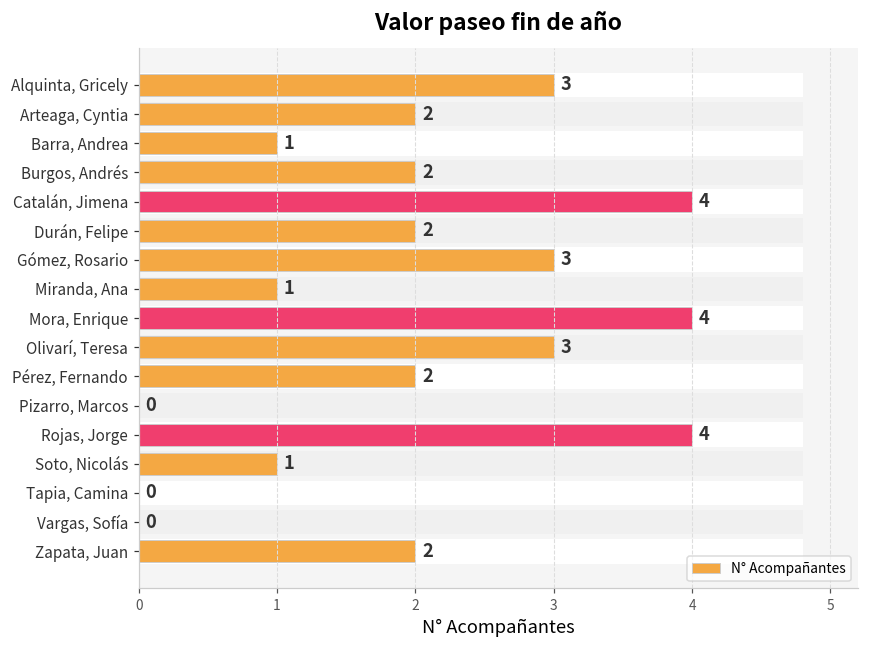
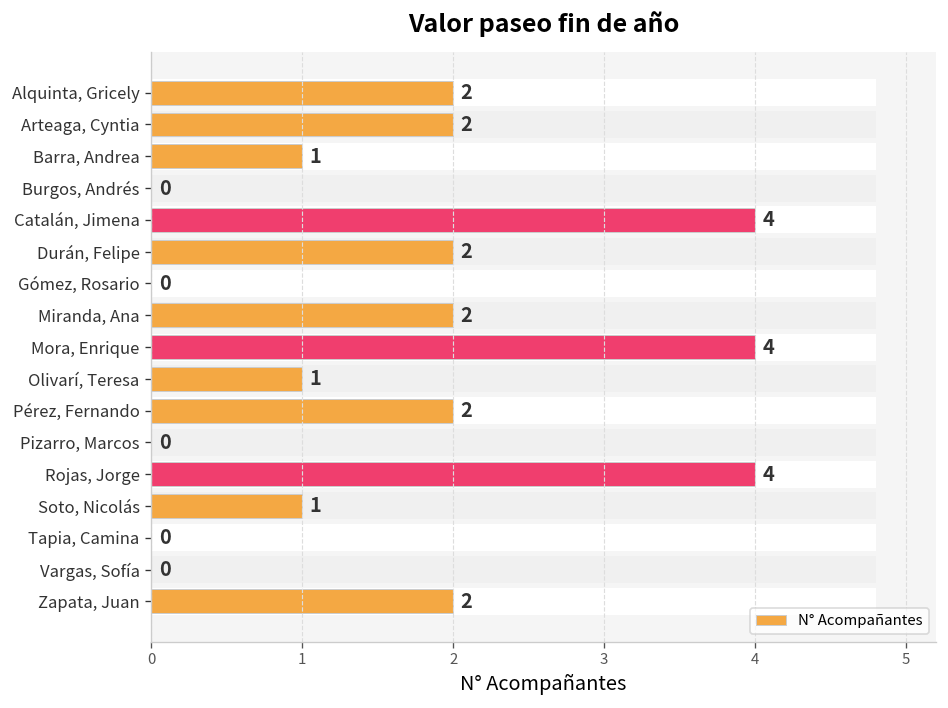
  {
    "N° Acompañantes": {
-     "Alquinta, Gricely": 3,
-     "Burgos, Andrés": 2,
-     "Gómez, Rosario": 3,
-     "Miranda, Ana": 1,
-     "Olivarí, Teresa": 3,
+     "Alquinta, Gricely": 2,
+     "Burgos, Andrés": 0,
+     "Gómez, Rosario": 0,
+     "Miranda, Ana": 2,
+     "Olivarí, Teresa": 1,
      "Pizarro, Marcos": 0,
      "Tapia, Camina": 0,
      "Vargas, Sofía": 0
    }
  }
